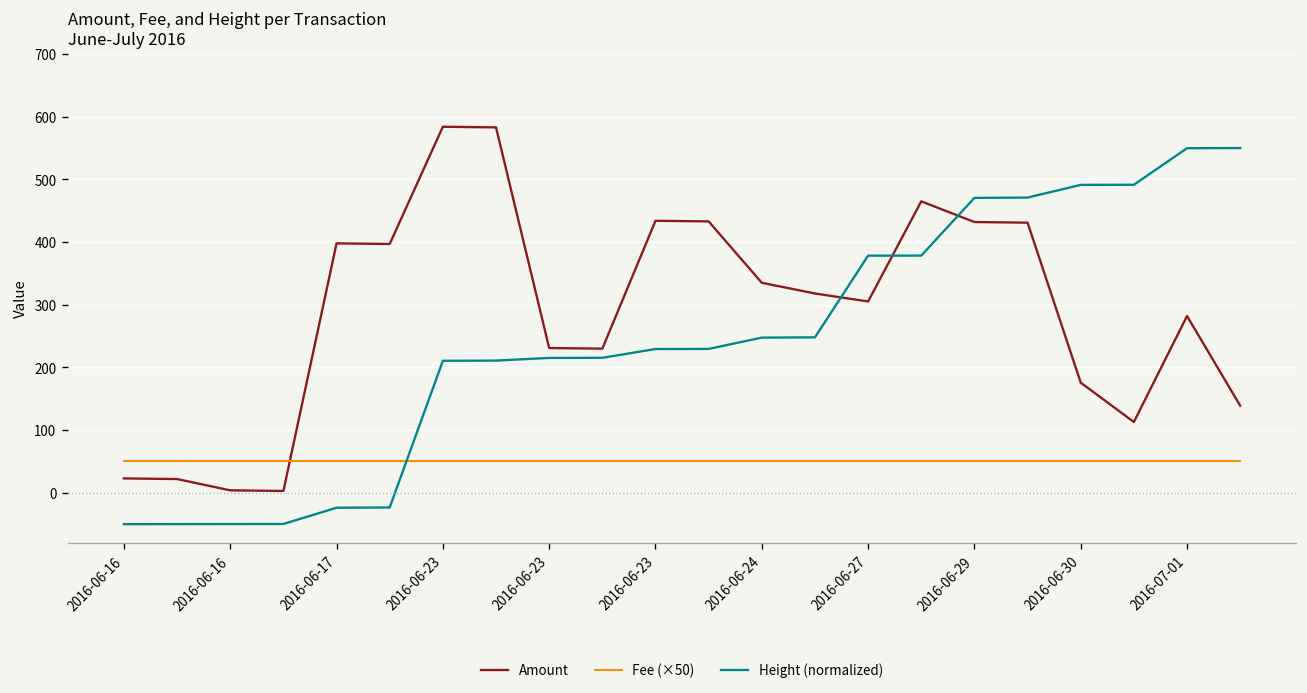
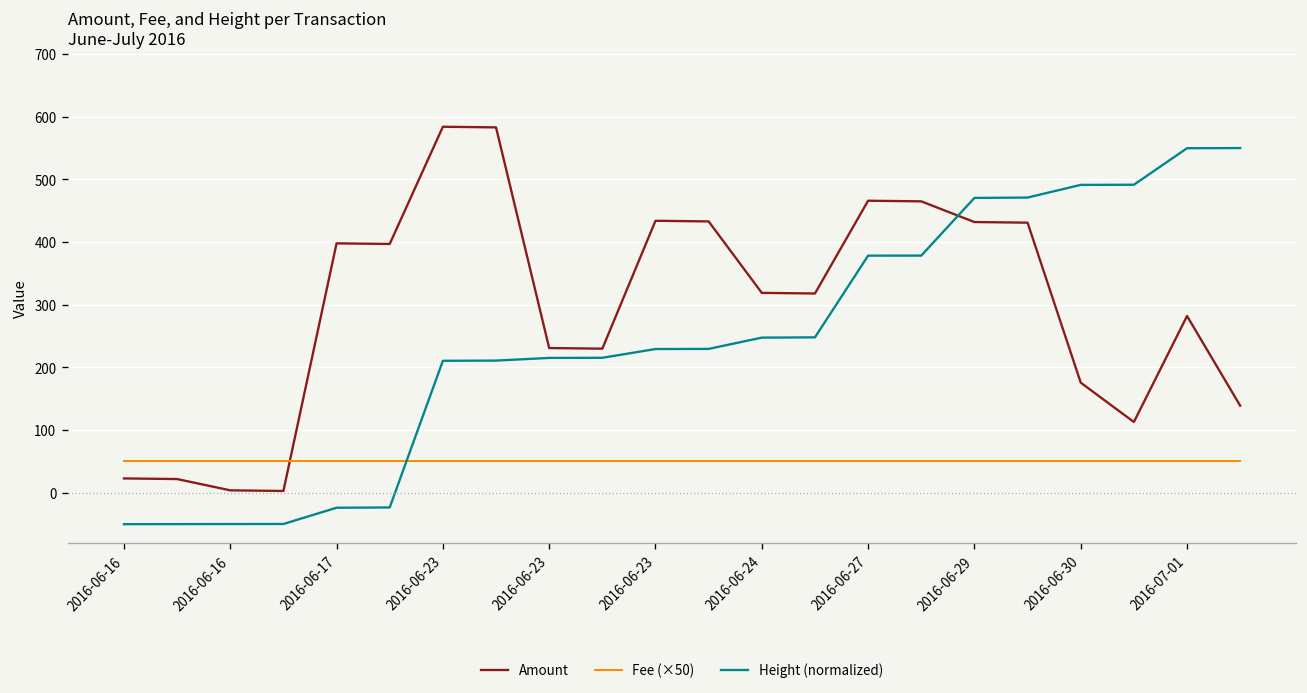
  {
    "Amount": {
      "2016-06-17": 400,
-     "2016-06-24": 340,
-     "2016-06-27": 310,
+     "2016-06-24": 320,
+     "2016-06-27": 470,
      "2016-06-29": 430,
      "2016-06-30": 180,
      "2016-07-01": 280
    },
    "Fee (×50)": {
      "2016-06-17": 50,
      "2016-06-24": 50,
      "2016-06-27": 50,
      "2016-06-29": 50,
      "2016-06-30": 50,
      "2016-07-01": 50
    },
    "Height (normalized)": {
      "2016-06-17": -20,
      "2016-06-24": 250,
      "2016-06-27": 380,
      "2016-06-29": 470,
      "2016-06-30": 490,
      "2016-07-01": 550
    }
  }
